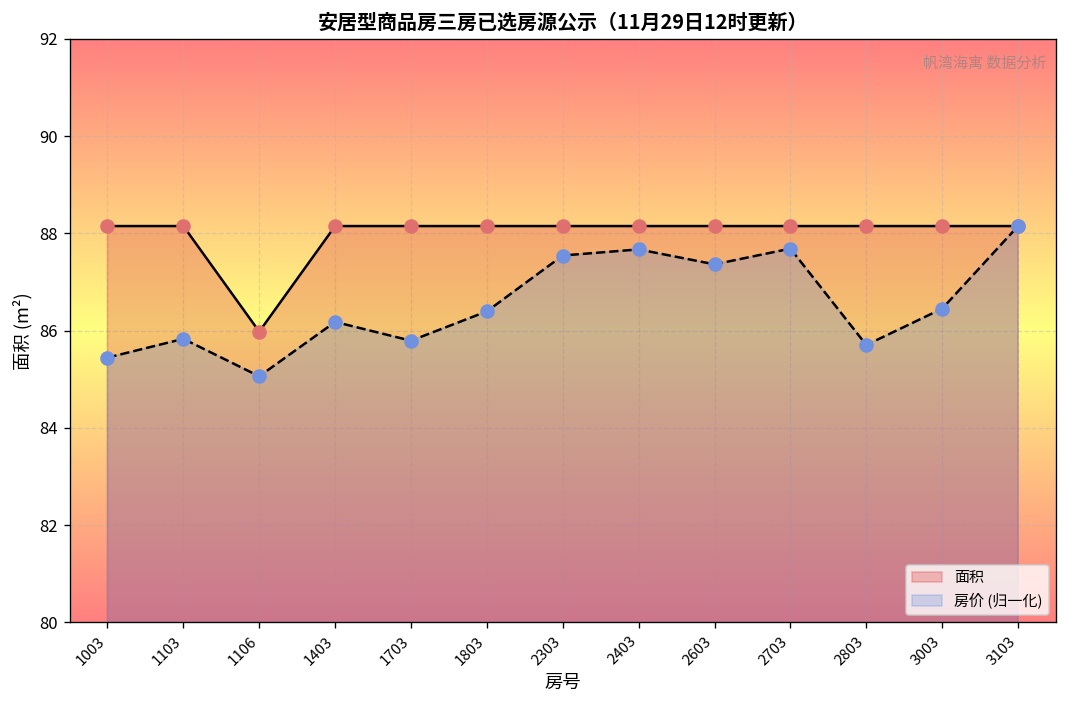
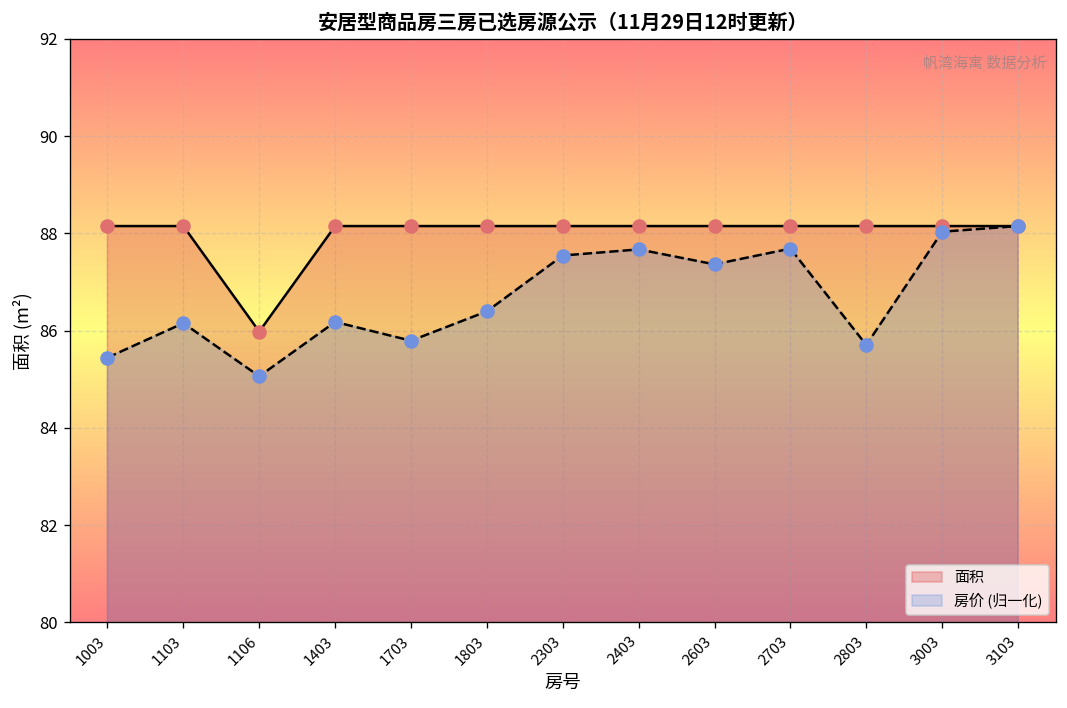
  {
    "面积": {
      "1003": 88.2,
      "1103": 88.2,
      "1106": 86.0,
      "1403": 88.2,
      "1703": 88.2,
      "1803": 88.2,
      "2303": 88.2,
      "2403": 88.2,
      "2603": 88.2,
      "2703": 88.2,
      "2803": 88.2,
      "3003": 88.2
    },
    "房价 (归一化)": {
      "1003": 85.4,
-     "1103": 85.8,
+     "1103": 86.2,
      "1106": 85.1,
      "1403": 86.2,
      "1703": 85.8,
      "1803": 86.4,
      "2303": 87.5,
      "2403": 87.7,
      "2603": 87.4,
      "2703": 87.7,
      "2803": 85.7,
-     "3003": 86.5
+     "3003": 88.0
    }
  }
